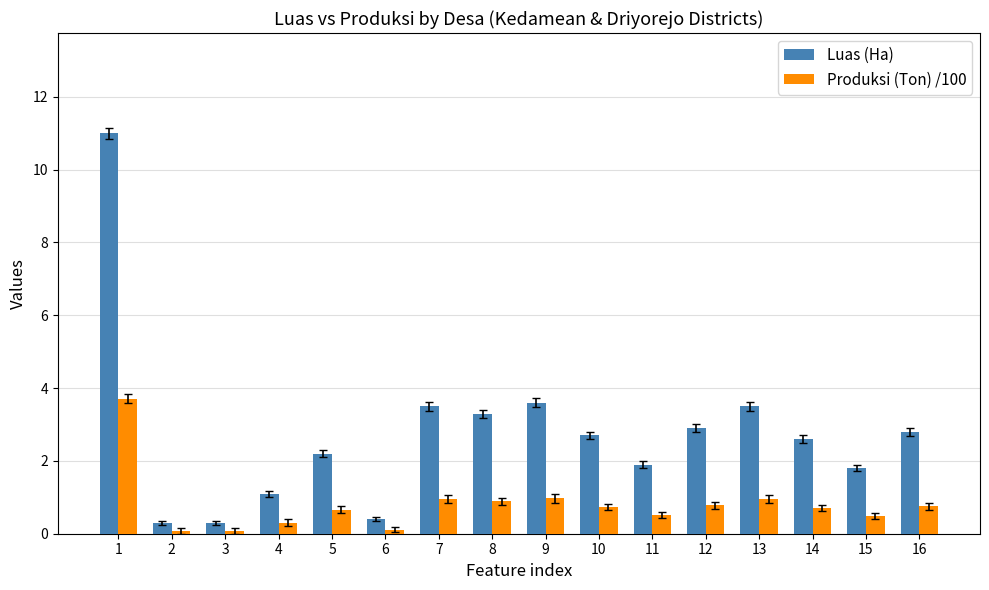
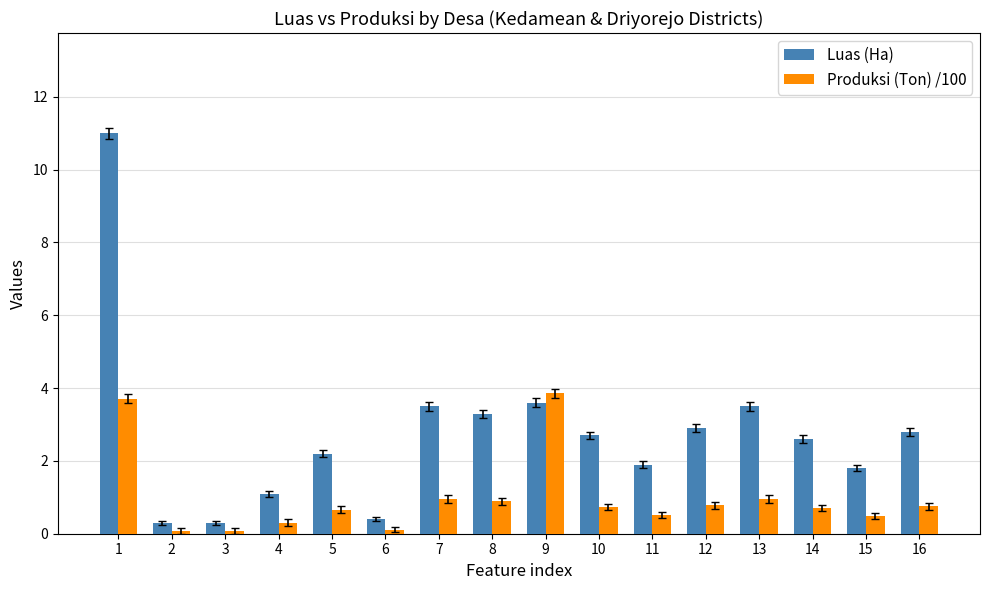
  {
    "Produksi (Ton) /100": {
      "1": 3.7,
      "2": 0.1,
      "3": 0.1,
      "4": 0.3,
      "5": 0.7,
      "6": 0.1,
      "7": 0.9,
      "8": 0.9,
-     "9": 1.0,
+     "9": 3.9,
      "10": 0.7,
      "11": 0.5,
      "12": 0.8,
      "13": 0.9,
      "14": 0.7,
      "15": 0.5,
      "16": 0.8
    }
  }
